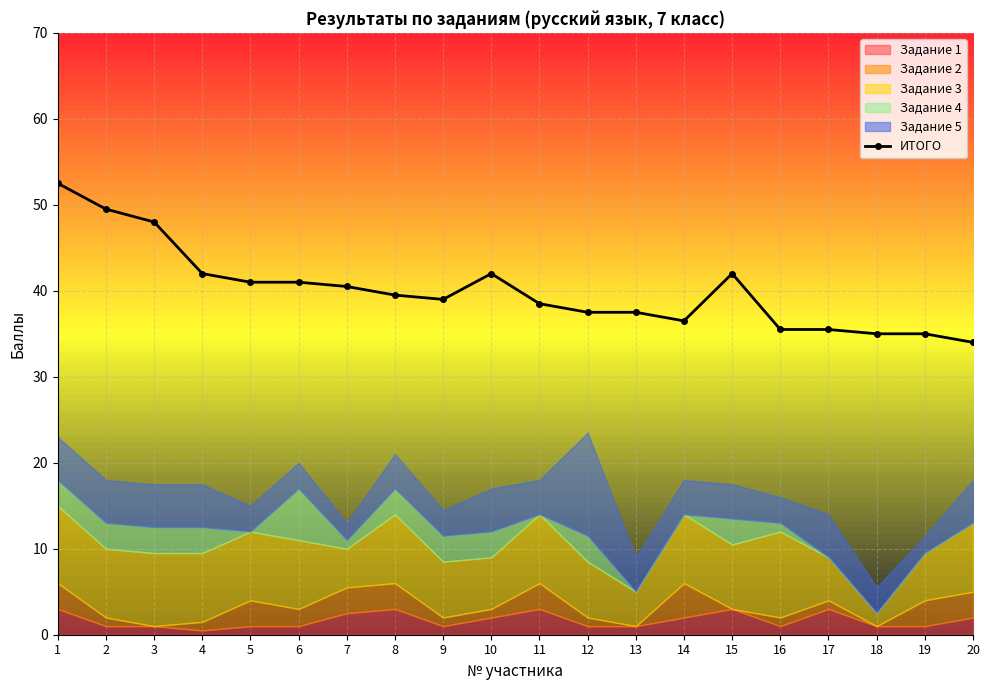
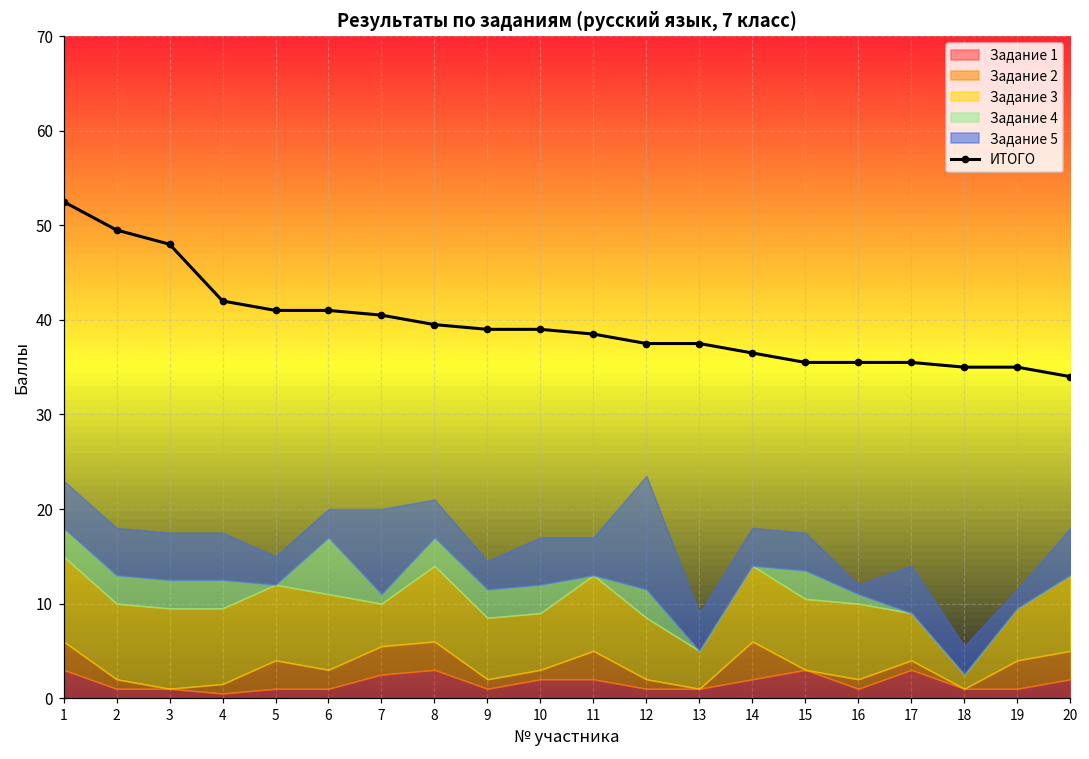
  {
    "ИТОГО": {
      "1": 53,
      "2": 50,
      "3": 48,
      "4": 42,
      "5": 41,
      "6": 41,
      "7": 41,
      "8": 40,
      "9": 39,
-     "10": 42,
+     "10": 39,
      "11": 39,
      "12": 38,
      "13": 38,
      "14": 37,
-     "15": 42,
+     "15": 36,
      "16": 36,
      "17": 36,
      "18": 35,
      "19": 35,
      "20": 34
    },
    "Задание 1": {
      "1": 3,
      "2": 1,
      "4": 1,
      "5": 1,
      "6": 1,
      "7": 3,
      "8": 3,
      "9": 1,
      "10": 2,
-     "11": 3,
+     "11": 2,
      "12": 1,
      "14": 2,
      "16": 1,
      "17": 3,
      "19": 1,
      "20": 2
    },
    "Задание 3": {
      "1": 9,
      "2": 8,
      "3": 9,
      "4": 8,
      "6": 8,
      "7": 5,
      "8": 8,
      "9": 7,
      "10": 6,
      "12": 7,
      "15": 8,
-     "16": 10
+     "16": 8
    },
    "Задание 4": {
      "1": 3,
      "2": 3,
      "3": 3,
      "4": 3,
      "6": 6,
      "7": 1,
      "8": 3,
      "9": 3,
      "10": 3,
      "12": 3,
      "15": 3,
      "16": 1
    },
    "Задание 5": {
      "1": 5,
      "2": 5,
      "3": 5,
      "4": 5,
      "5": 3,
      "6": 3,
-     "7": 2,
+     "7": 9,
      "8": 4,
      "9": 3,
      "10": 5,
      "11": 4,
      "12": 12,
      "13": 4,
      "14": 4,
      "15": 4,
-     "16": 3,
+     "16": 1,
      "17": 5,
      "18": 3,
      "19": 2,
      "20": 5
    }
  }
